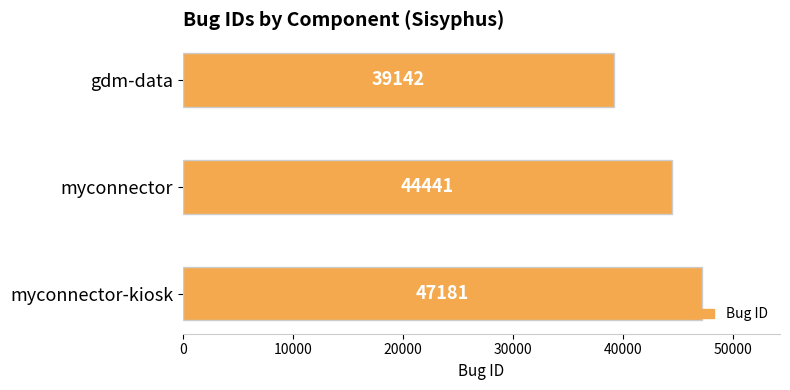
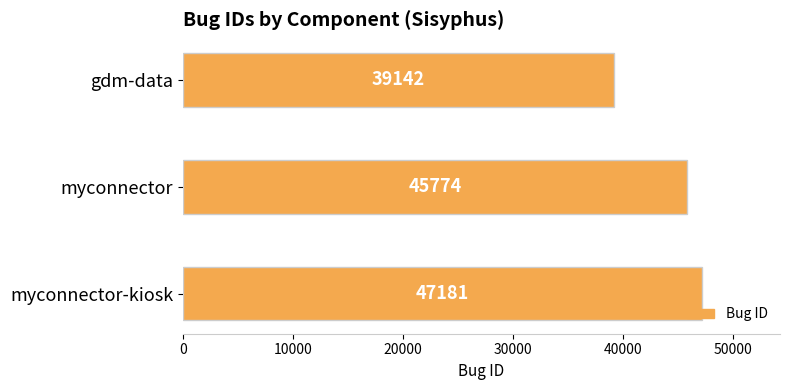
  {
    "gdm-data": 39142,
-   "myconnector": 44441,
+   "myconnector": 45774,
    "myconnector-kiosk": 47181
  }
